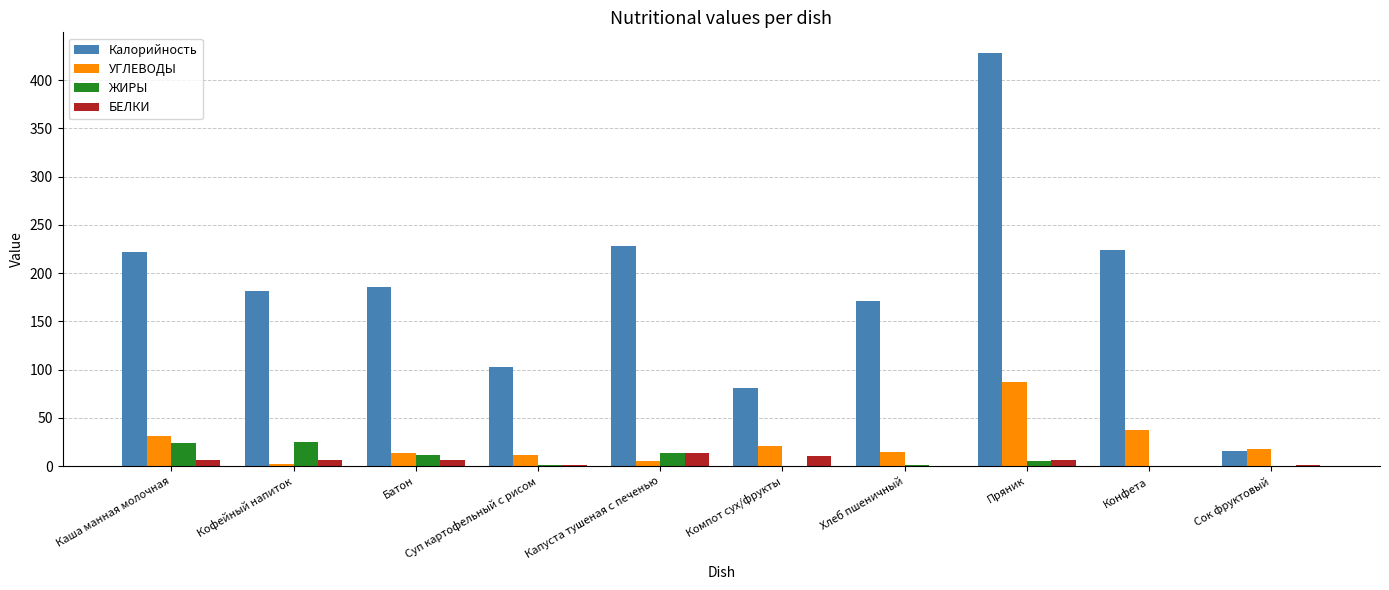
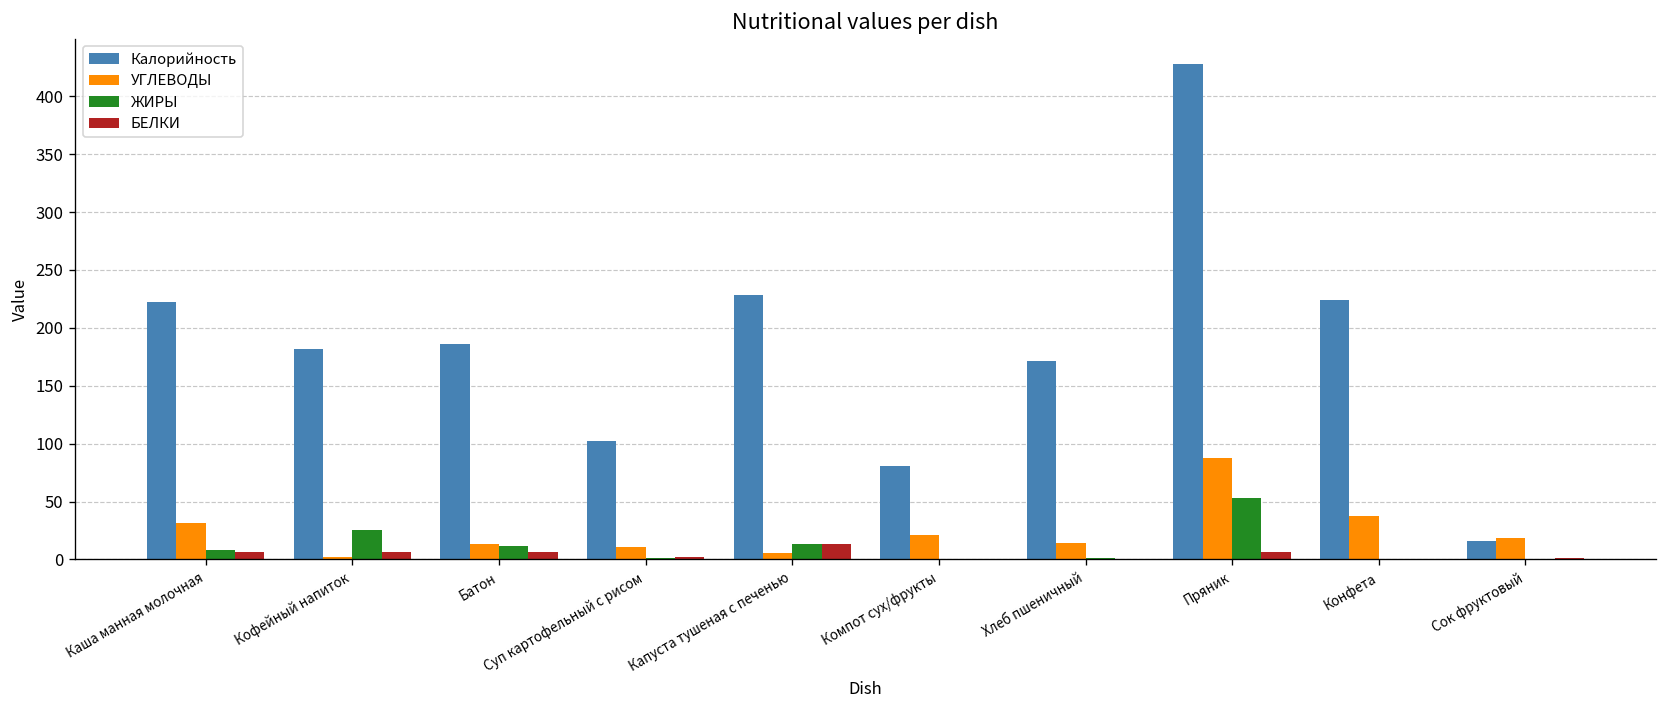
  {
    "Калорийность": {
      "Каша манная молочная": 220,
      "Кофейный напиток": 180,
      "Батон": 190,
      "Суп картофельный с рисом": 100,
      "Капуста тушеная с печенью": 230,
      "Компот сух/фрукты": 80,
      "Хлеб пшеничный": 170,
      "Пряник": 430,
      "Конфета": 220,
      "Сок фруктовый": 20
    },
    "УГЛЕВОДЫ": {
      "Каша манная молочная": 30,
      "Батон": 10,
      "Суп картофельный с рисом": 10,
      "Капуста тушеная с печенью": 10,
      "Компот сух/фрукты": 20,
      "Хлеб пшеничный": 10,
      "Пряник": 90,
      "Конфета": 40,
      "Сок фруктовый": 20
    },
    "ЖИРЫ": {
-     "Каша манная молочная": 20,
+     "Каша манная молочная": 10,
      "Кофейный напиток": 30,
      "Батон": 10,
      "Капуста тушеная с печенью": 10,
      "Компот сух/фрукты": 0,
-     "Пряник": 10,
+     "Пряник": 50,
      "Конфета": 0
    },
    "БЕЛКИ": {
      "Каша манная молочная": 10,
      "Кофейный напиток": 10,
      "Батон": 10,
      "Капуста тушеная с печенью": 10,
-     "Компот сух/фрукты": 10,
+     "Компот сух/фрукты": 0,
      "Пряник": 10
    }
  }
